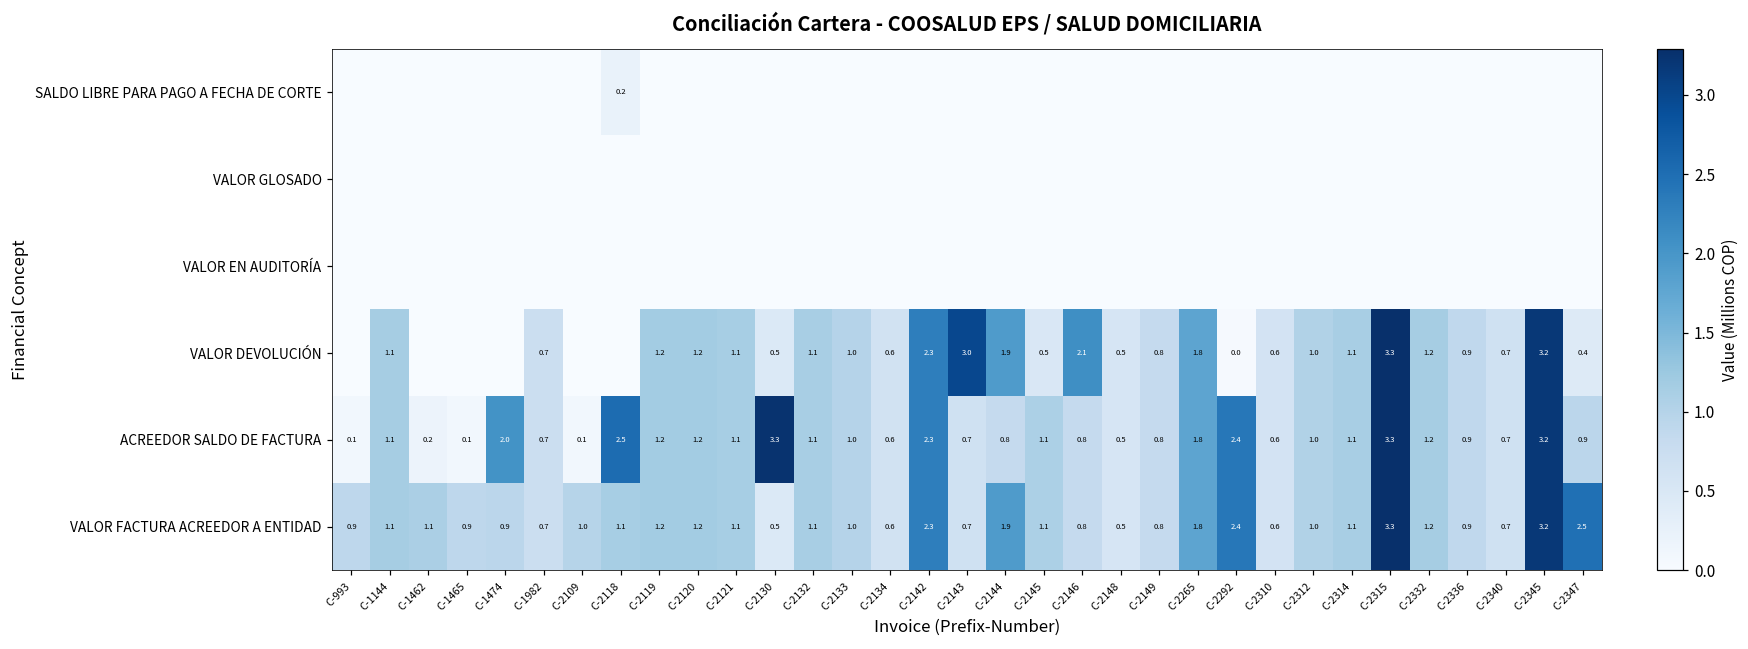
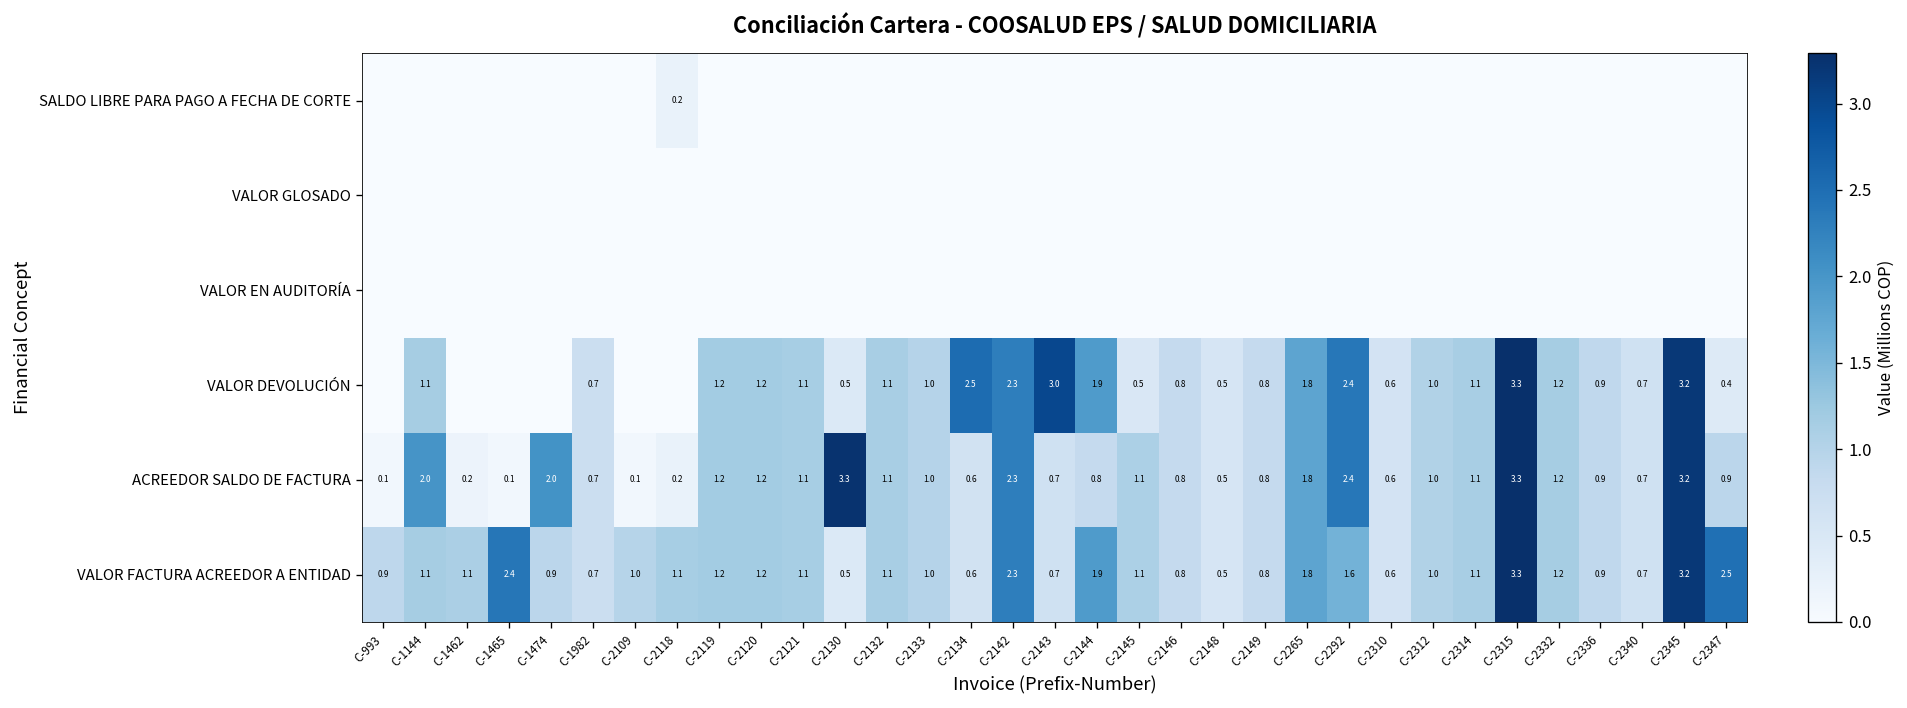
  {
    "SALDO LIBRE PARA PAGO A FECHA DE CORTE": {
      "C-2118": 0.2
    },
    "VALOR DEVOLUCIÓN": {
      "C-1144": 1.1,
      "C-1982": 0.7,
      "C-2119": 1.2,
      "C-2120": 1.2,
      "C-2121": 1.1,
      "C-2130": 0.5,
      "C-2132": 1.1,
      "C-2133": 1.0,
-     "C-2134": 0.6,
+     "C-2134": 2.5,
      "C-2142": 2.3,
      "C-2143": 3.0,
      "C-2144": 1.9,
      "C-2145": 0.5,
-     "C-2146": 2.1,
+     "C-2146": 0.8,
      "C-2148": 0.5,
      "C-2149": 0.8,
      "C-2265": 1.8,
-     "C-2292": 0.0,
+     "C-2292": 2.4,
      "C-2310": 0.6,
      "C-2312": 1.0,
      "C-2314": 1.1,
      "C-2315": 3.3,
      "C-2332": 1.2,
      "C-2336": 0.9,
      "C-2340": 0.7,
      "C-2345": 3.2,
      "C-2347": 0.4
    },
    "ACREEDOR SALDO DE FACTURA": {
      "C-993": 0.1,
-     "C-1144": 1.1,
+     "C-1144": 2.0,
      "C-1462": 0.2,
      "C-1465": 0.1,
      "C-1474": 2.0,
      "C-1982": 0.7,
      "C-2109": 0.1,
-     "C-2118": 2.5,
+     "C-2118": 0.2,
      "C-2119": 1.2,
      "C-2120": 1.2,
      "C-2121": 1.1,
      "C-2130": 3.3,
      "C-2132": 1.1,
      "C-2133": 1.0,
      "C-2134": 0.6,
      "C-2142": 2.3,
      "C-2143": 0.7,
      "C-2144": 0.8,
      "C-2145": 1.1,
      "C-2146": 0.8,
      "C-2148": 0.5,
      "C-2149": 0.8,
      "C-2265": 1.8,
      "C-2292": 2.4,
      "C-2310": 0.6,
      "C-2312": 1.0,
      "C-2314": 1.1,
      "C-2315": 3.3,
      "C-2332": 1.2,
      "C-2336": 0.9,
      "C-2340": 0.7,
      "C-2345": 3.2,
      "C-2347": 0.9
    },
    "VALOR FACTURA ACREEDOR A ENTIDAD": {
      "C-993": 0.9,
      "C-1144": 1.1,
      "C-1462": 1.1,
-     "C-1465": 0.9,
+     "C-1465": 2.4,
      "C-1474": 0.9,
      "C-1982": 0.7,
      "C-2109": 1.0,
      "C-2118": 1.1,
      "C-2119": 1.2,
      "C-2120": 1.2,
      "C-2121": 1.1,
      "C-2130": 0.5,
      "C-2132": 1.1,
      "C-2133": 1.0,
      "C-2134": 0.6,
      "C-2142": 2.3,
      "C-2143": 0.7,
      "C-2144": 1.9,
      "C-2145": 1.1,
      "C-2146": 0.8,
      "C-2148": 0.5,
      "C-2149": 0.8,
      "C-2265": 1.8,
-     "C-2292": 2.4,
+     "C-2292": 1.6,
      "C-2310": 0.6,
      "C-2312": 1.0,
      "C-2314": 1.1,
      "C-2315": 3.3,
      "C-2332": 1.2,
      "C-2336": 0.9,
      "C-2340": 0.7,
      "C-2345": 3.2,
      "C-2347": 2.5
    }
  }
